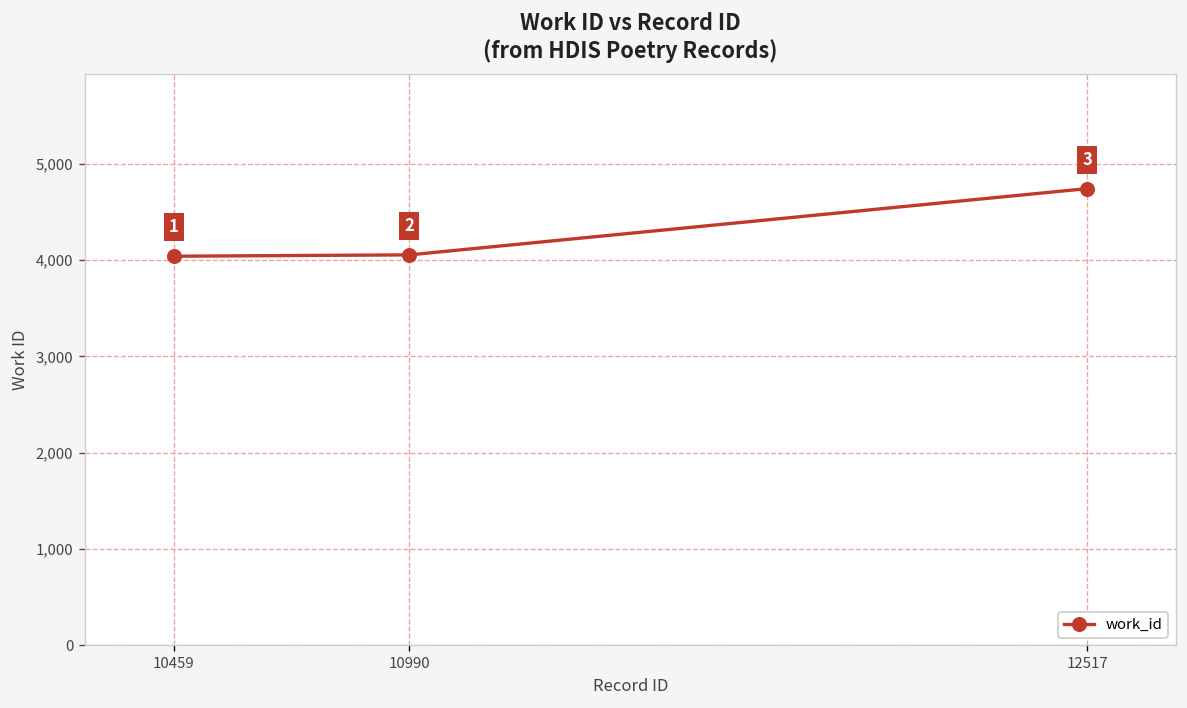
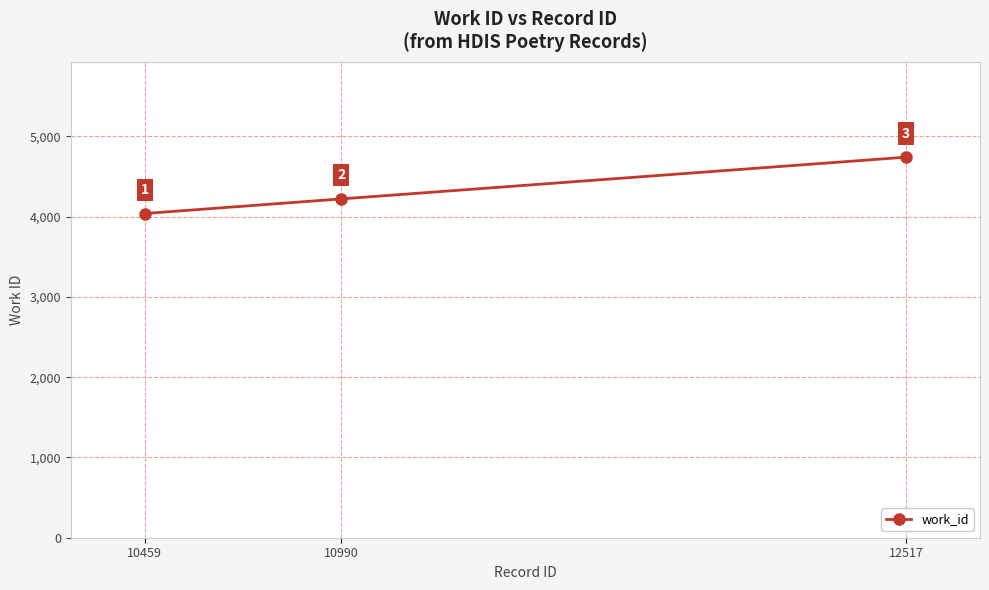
  {
-   "10990": "4,100"
+   "10990": "4,200"
  }
